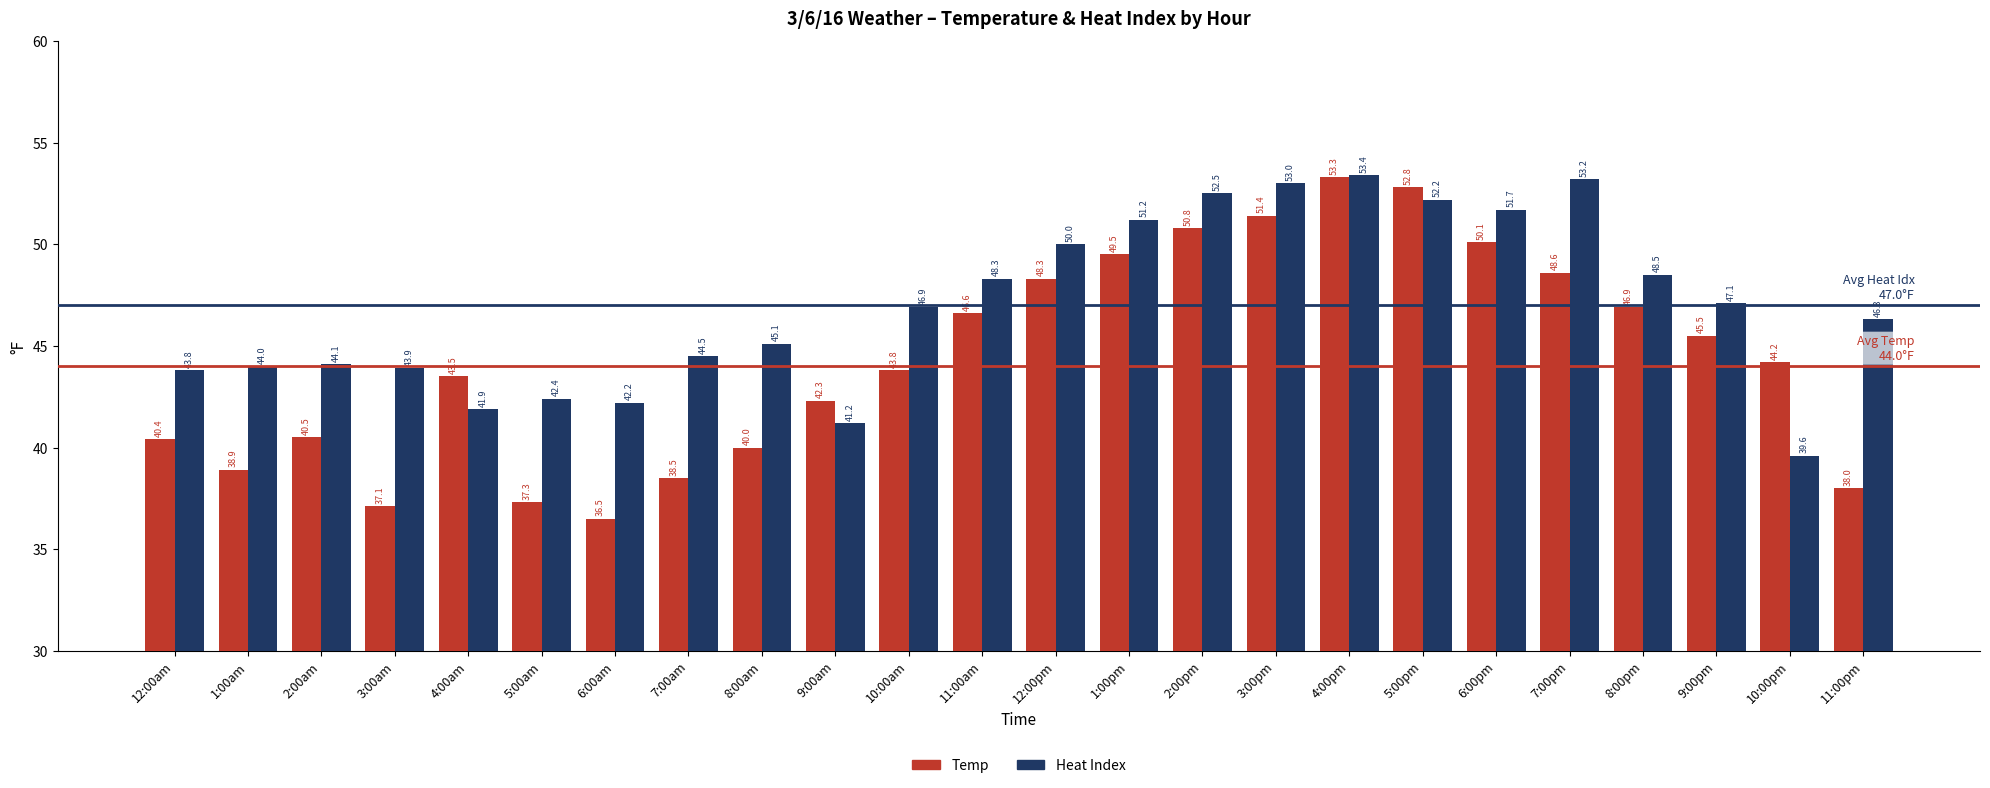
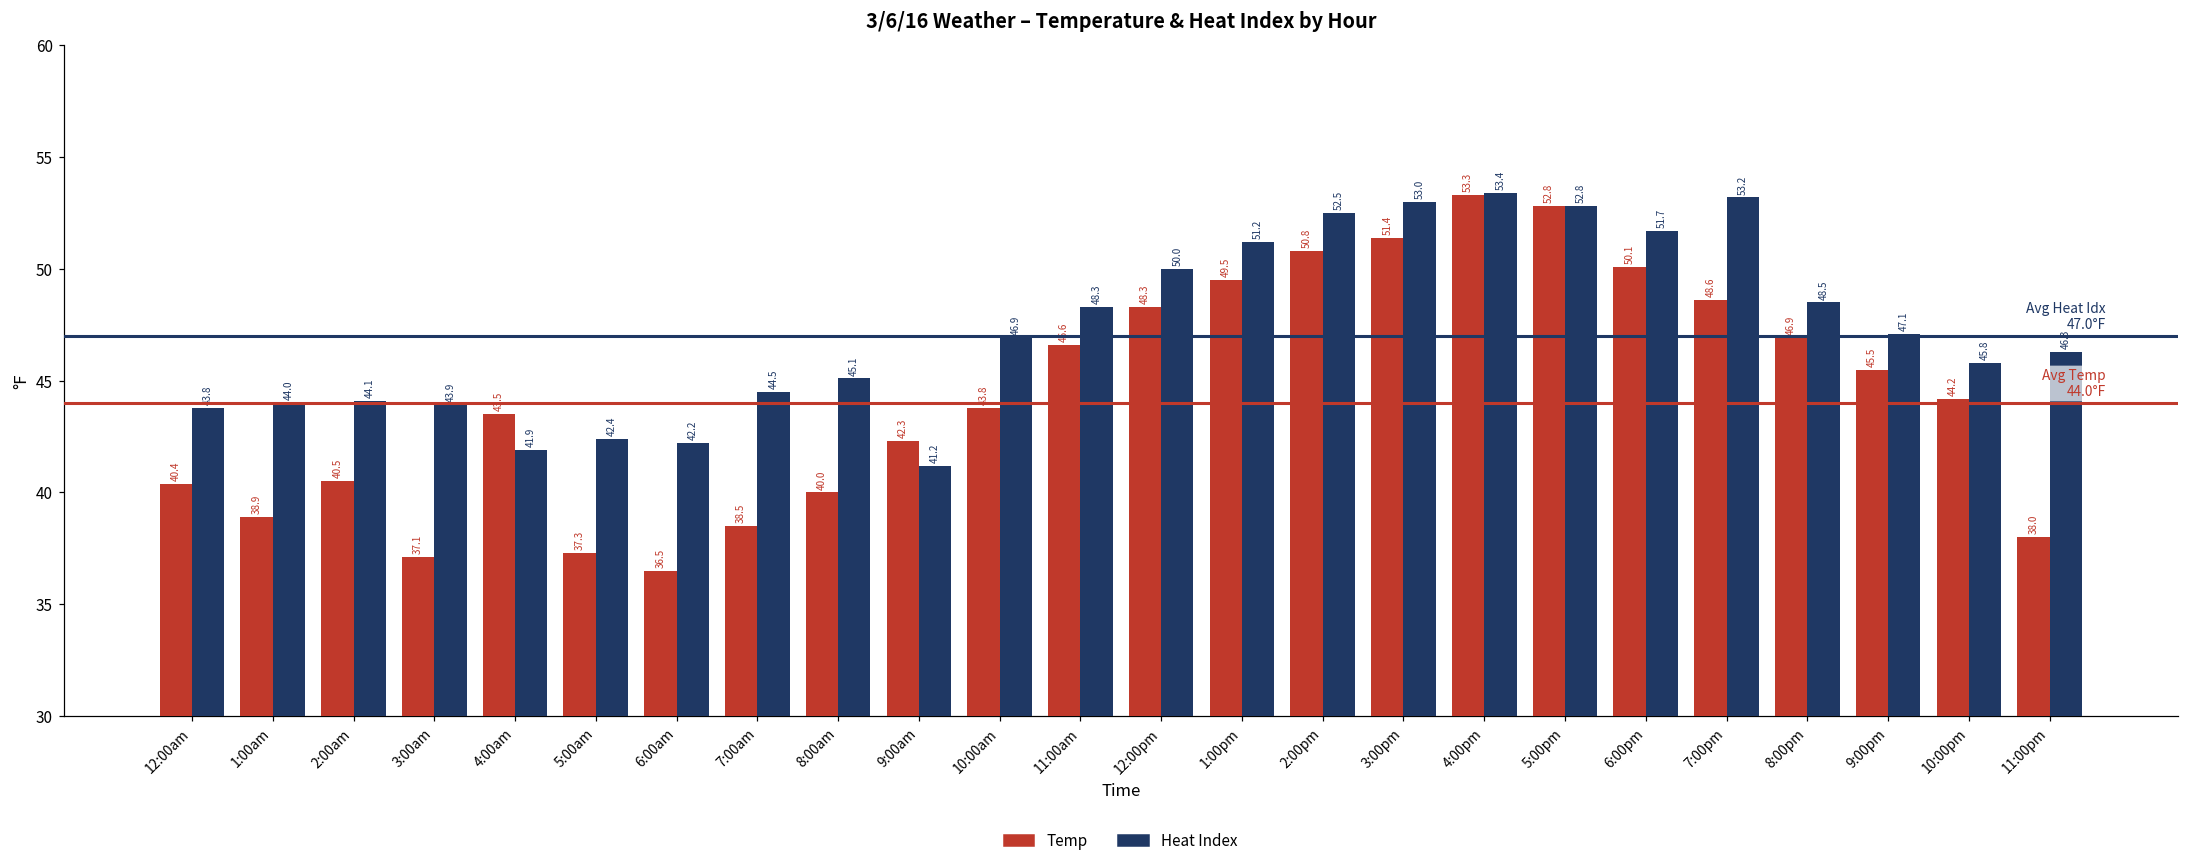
  {
    "Temp": {
      "12:00am": 40.4,
      "1:00am": 38.9,
      "2:00am": 40.5,
      "3:00am": 37.1,
      "4:00am": 43.5,
      "5:00am": 37.3,
      "6:00am": 36.5,
      "7:00am": 38.5,
      "8:00am": 40.0,
      "9:00am": 42.3,
      "10:00am": 43.8,
      "11:00am": 46.6,
      "12:00pm": 48.3,
      "1:00pm": 49.5,
      "2:00pm": 50.8,
      "3:00pm": 51.4,
      "4:00pm": 53.3,
      "5:00pm": 52.8,
      "6:00pm": 50.1,
      "7:00pm": 48.6,
      "8:00pm": 46.9,
      "9:00pm": 45.5,
      "10:00pm": 44.2,
      "11:00pm": 38.0
    },
    "Heat Index": {
      "12:00am": 43.8,
      "1:00am": 44.0,
      "2:00am": 44.1,
      "3:00am": 43.9,
      "4:00am": 41.9,
      "5:00am": 42.4,
      "6:00am": 42.2,
      "7:00am": 44.5,
      "8:00am": 45.1,
      "9:00am": 41.2,
      "10:00am": 46.9,
      "11:00am": 48.3,
      "12:00pm": 50.0,
      "1:00pm": 51.2,
      "2:00pm": 52.5,
      "3:00pm": 53.0,
      "4:00pm": 53.4,
-     "5:00pm": 52.2,
+     "5:00pm": 52.8,
      "6:00pm": 51.7,
      "7:00pm": 53.2,
      "8:00pm": 48.5,
      "9:00pm": 47.1,
-     "10:00pm": 39.6
+     "10:00pm": 45.8
    }
  }
